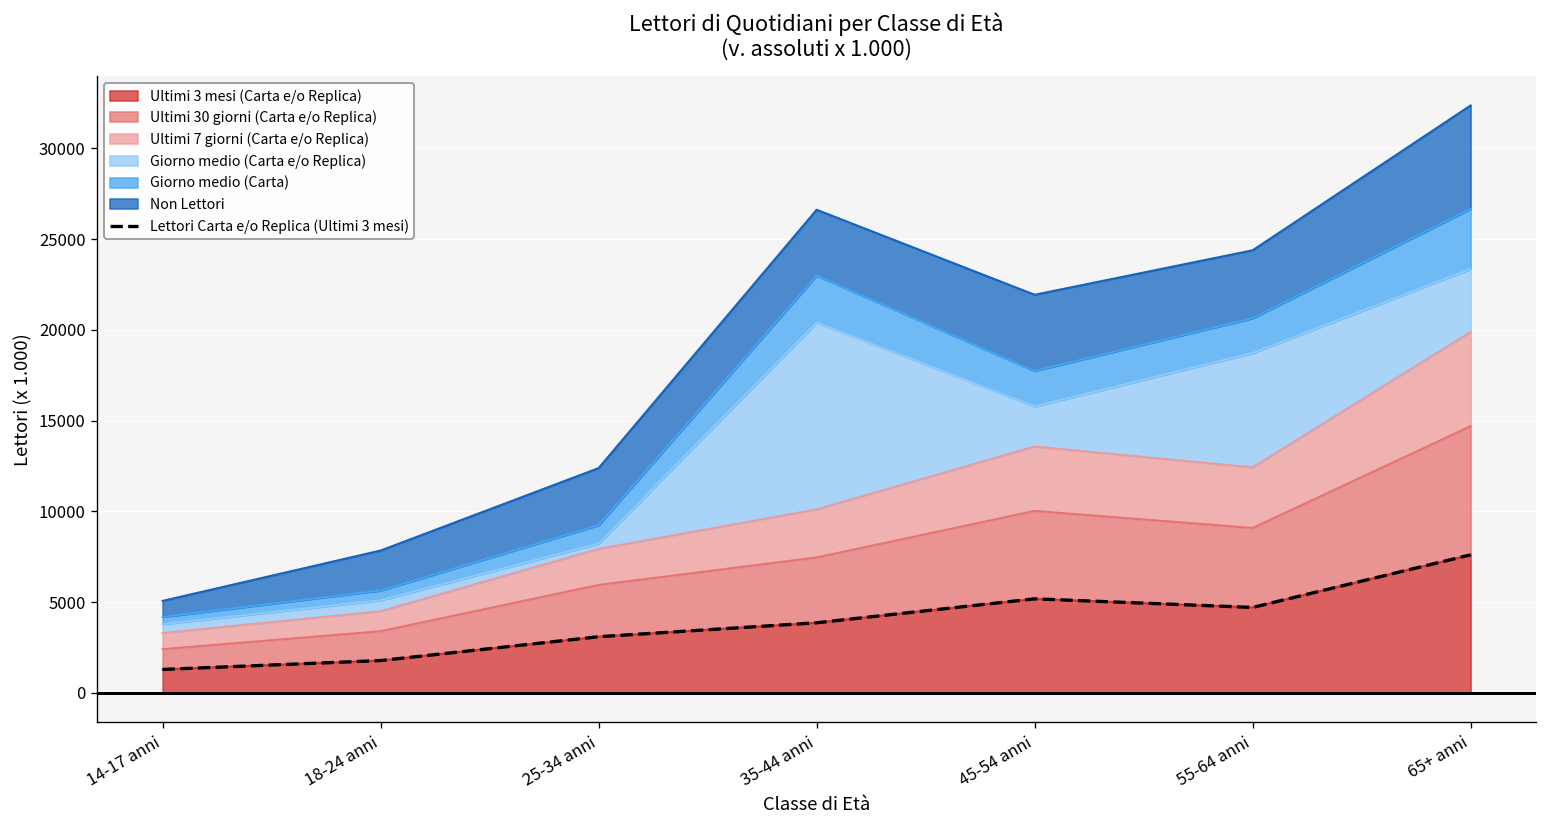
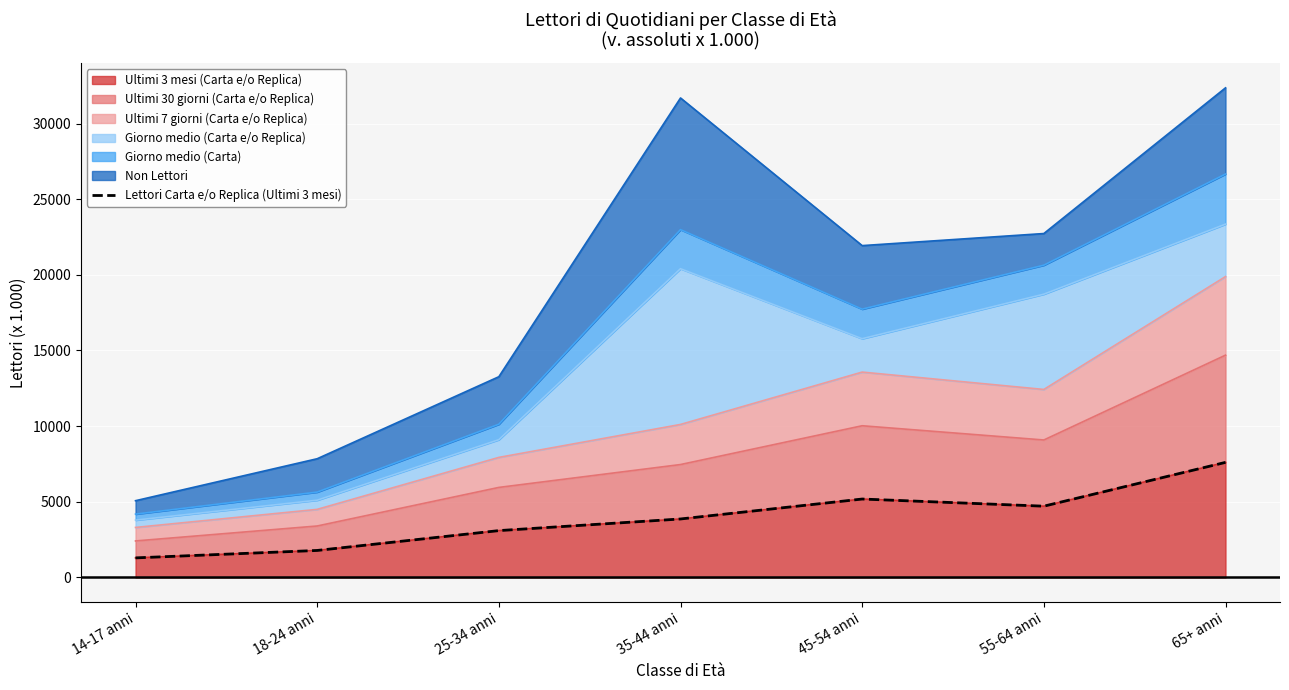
  {
    "Ultimi 3 mesi (Carta e/o Replica)": {
      "14-17 anni": 1300,
      "18-24 anni": 1800,
      "25-34 anni": 3100,
      "35-44 anni": 3900,
      "45-54 anni": 5200,
      "55-64 anni": 4700,
      "65+ anni": 7600
    },
    "Giorno medio (Carta e/o Replica)": {
      "14-17 anni": 500,
      "18-24 anni": 600,
-     "25-34 anni": 300,
+     "25-34 anni": 1200,
      "35-44 anni": 10300,
      "45-54 anni": 2200,
      "55-64 anni": 6300,
      "65+ anni": 3500
    },
    "Giorno medio (Carta)": {
      "14-17 anni": 400,
      "18-24 anni": 500,
      "25-34 anni": 1000,
      "35-44 anni": 2600,
      "45-54 anni": 2000,
      "55-64 anni": 1900,
      "65+ anni": 3300
    },
    "Non Lettori": {
      "14-17 anni": 900,
      "18-24 anni": 2200,
      "25-34 anni": 3100,
-     "35-44 anni": 3600,
+     "35-44 anni": 8700,
      "45-54 anni": 4200,
-     "55-64 anni": 3700,
+     "55-64 anni": 2100,
      "65+ anni": 5700
    }
  }
